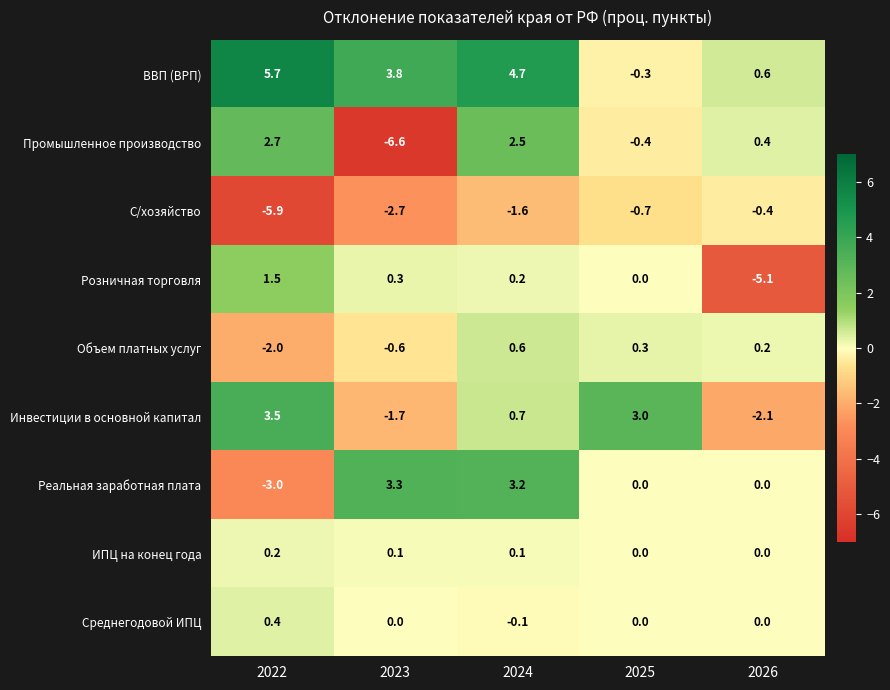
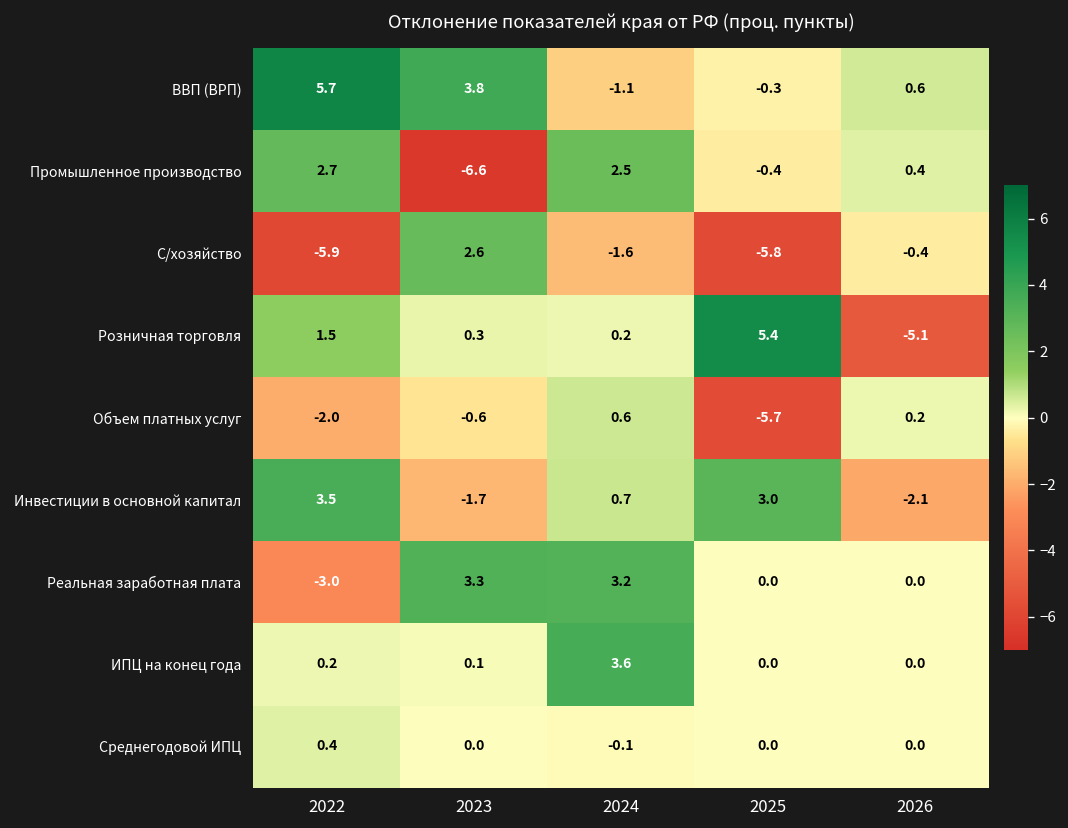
  {
    "ВВП (ВРП)": {
      "2022": 5.7,
      "2023": 3.8,
-     "2024": 4.7,
+     "2024": -1.1,
      "2025": -0.3,
      "2026": 0.6
    },
    "Промышленное производство": {
      "2022": 2.7,
      "2023": -6.6,
      "2024": 2.5,
      "2025": -0.4,
      "2026": 0.4
    },
    "С/хозяйство": {
      "2022": -5.9,
-     "2023": -2.7,
+     "2023": 2.6,
      "2024": -1.6,
-     "2025": -0.7,
+     "2025": -5.8,
      "2026": -0.4
    },
    "Розничная торговля": {
      "2022": 1.5,
      "2023": 0.3,
      "2024": 0.2,
-     "2025": 0.0,
+     "2025": 5.4,
      "2026": -5.1
    },
    "Объем платных услуг": {
      "2022": -2.0,
      "2023": -0.6,
      "2024": 0.6,
-     "2025": 0.3,
+     "2025": -5.7,
      "2026": 0.2
    },
    "Инвестиции в основной капитал": {
      "2022": 3.5,
      "2023": -1.7,
      "2024": 0.7,
      "2025": 3.0,
      "2026": -2.1
    },
    "Реальная заработная плата": {
      "2022": -3.0,
      "2023": 3.3,
      "2024": 3.2,
      "2025": 0.0,
      "2026": 0.0
    },
    "ИПЦ на конец года": {
      "2022": 0.2,
      "2023": 0.1,
-     "2024": 0.1,
+     "2024": 3.6,
      "2025": 0.0,
      "2026": 0.0
    },
    "Среднегодовой ИПЦ": {
      "2022": 0.4,
      "2023": 0.0,
      "2024": -0.1,
      "2025": 0.0,
      "2026": 0.0
    }
  }
